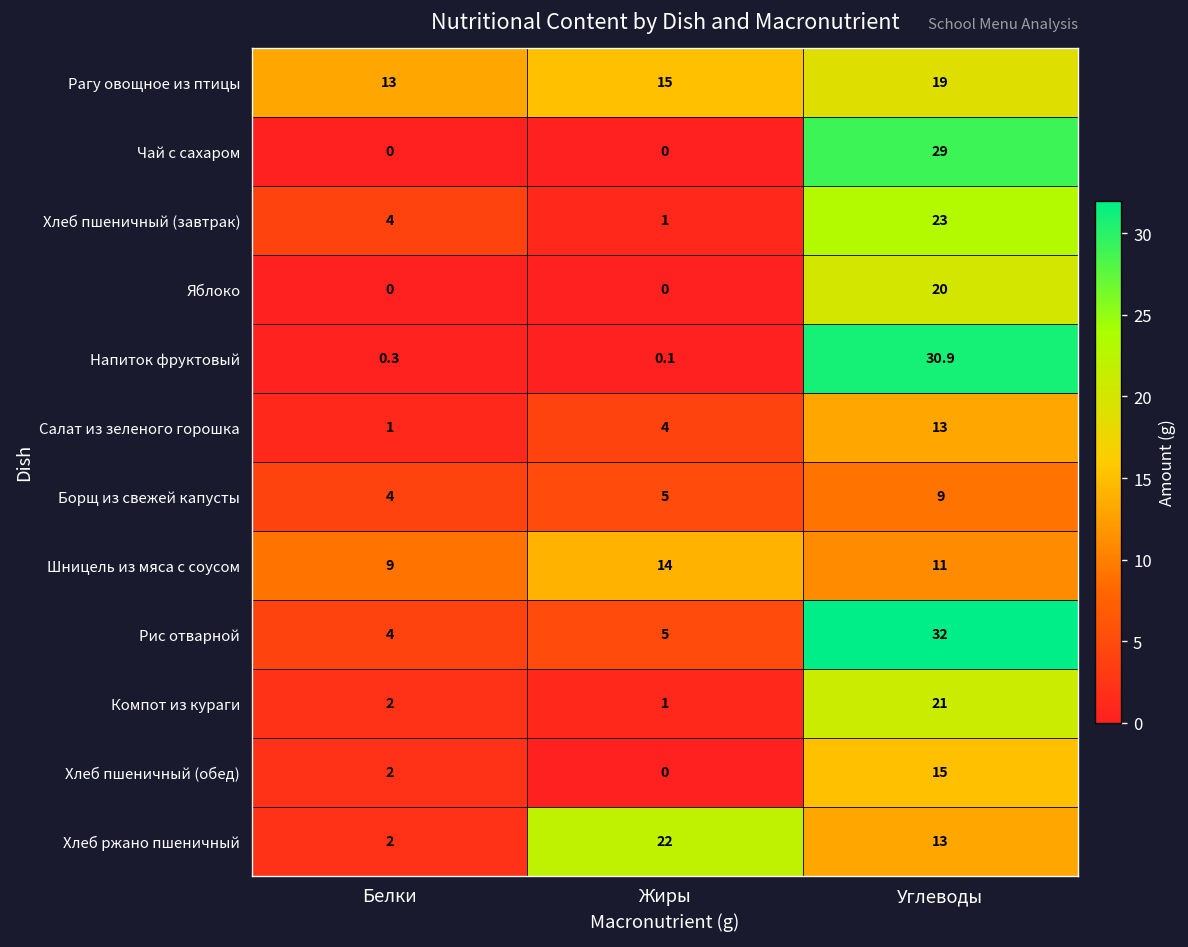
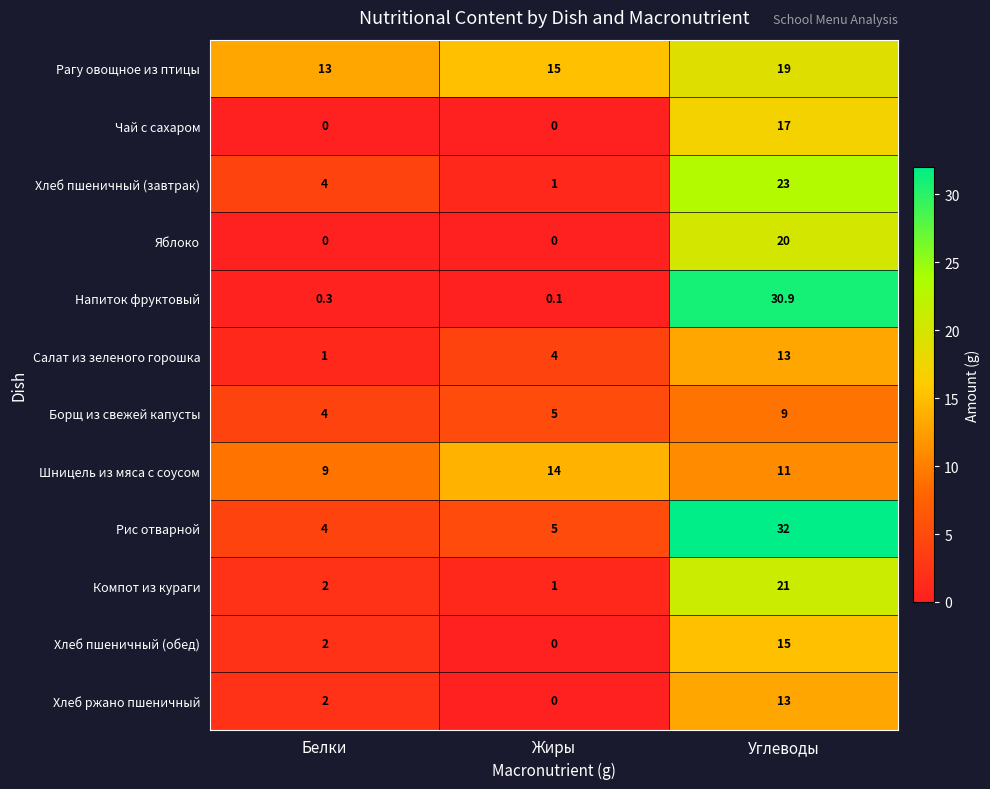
  {
    "Рагу овощное из птицы": {
      "Белки": 13,
      "Жиры": 15,
      "Углеводы": 19
    },
    "Чай с сахаром": {
      "Белки": 0,
      "Жиры": 0,
-     "Углеводы": 29
+     "Углеводы": 17
    },
    "Хлеб пшеничный (завтрак)": {
      "Белки": 4,
      "Жиры": 1,
      "Углеводы": 23
    },
    "Яблоко": {
      "Белки": 0,
      "Жиры": 0,
      "Углеводы": 20
    },
    "Напиток фруктовый": {
      "Белки": 0.3,
      "Жиры": 0.1,
      "Углеводы": 30.9
    },
    "Салат из зеленого горошка": {
      "Белки": 1,
      "Жиры": 4,
      "Углеводы": 13
    },
    "Борщ из свежей капусты": {
      "Белки": 4,
      "Жиры": 5,
      "Углеводы": 9
    },
    "Шницель из мяса с соусом": {
      "Белки": 9,
      "Жиры": 14,
      "Углеводы": 11
    },
    "Рис отварной": {
      "Белки": 4,
      "Жиры": 5,
      "Углеводы": 32
    },
    "Компот из кураги": {
      "Белки": 2,
      "Жиры": 1,
      "Углеводы": 21
    },
    "Хлеб пшеничный (обед)": {
      "Белки": 2,
      "Жиры": 0,
      "Углеводы": 15
    },
    "Хлеб ржано пшеничный": {
      "Белки": 2,
-     "Жиры": 22,
+     "Жиры": 0,
      "Углеводы": 13
    }
  }
